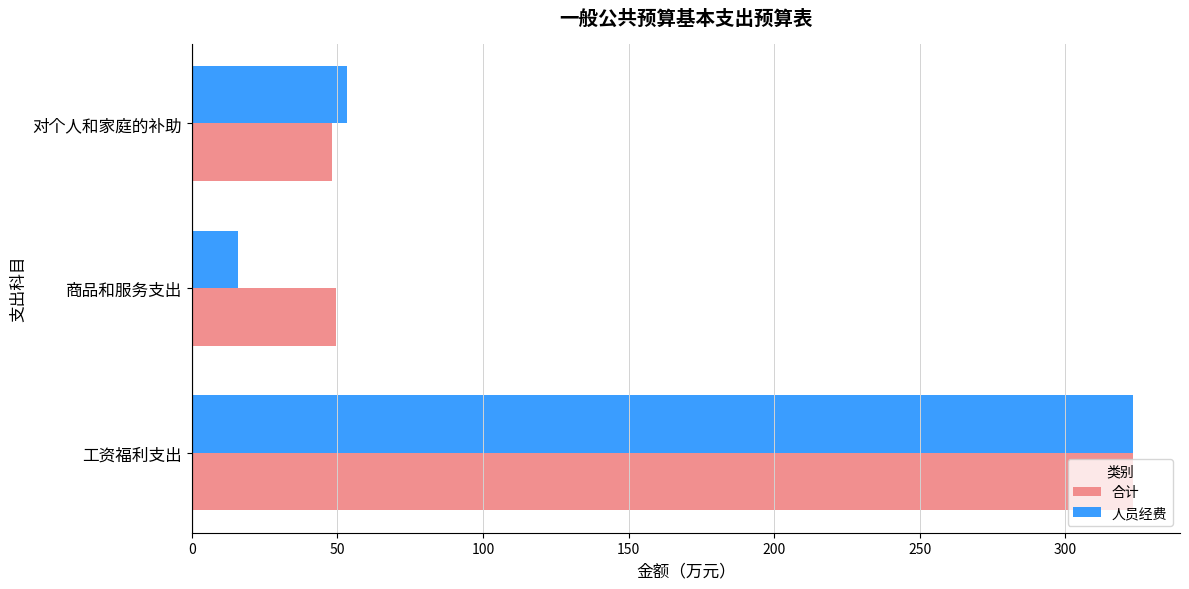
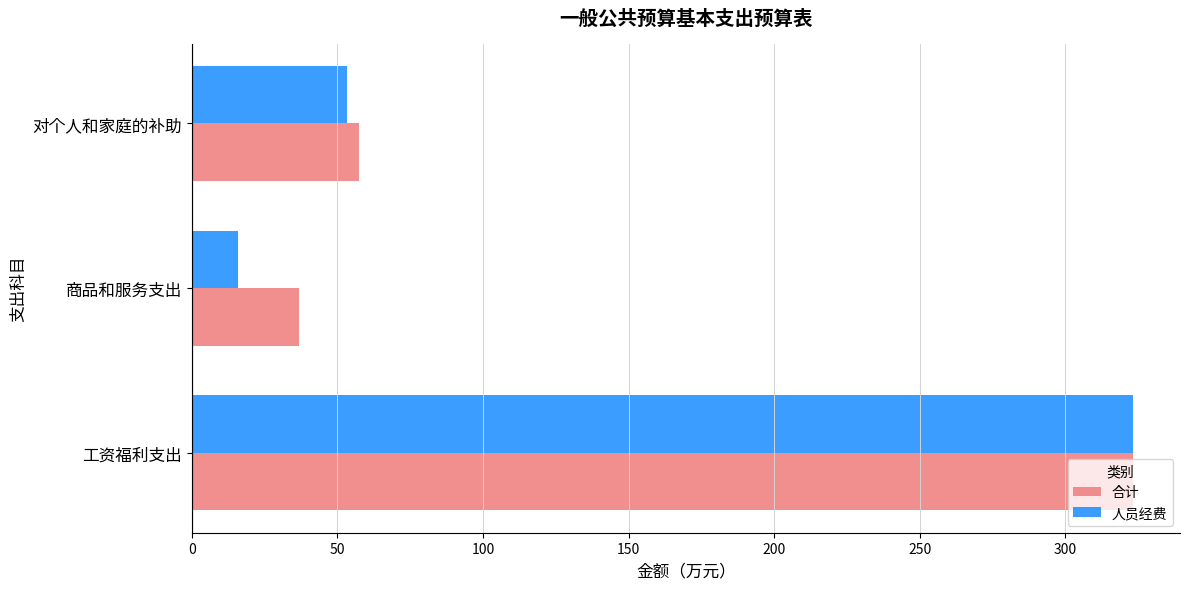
  {
    "合计": {
-     "对个人和家庭的补助": 48,
-     "商品和服务支出": 50
+     "对个人和家庭的补助": 58,
+     "商品和服务支出": 37
    },
    "人员经费": {
      "对个人和家庭的补助": 53,
      "商品和服务支出": 16,
      "工资福利支出": 323
    }
  }
